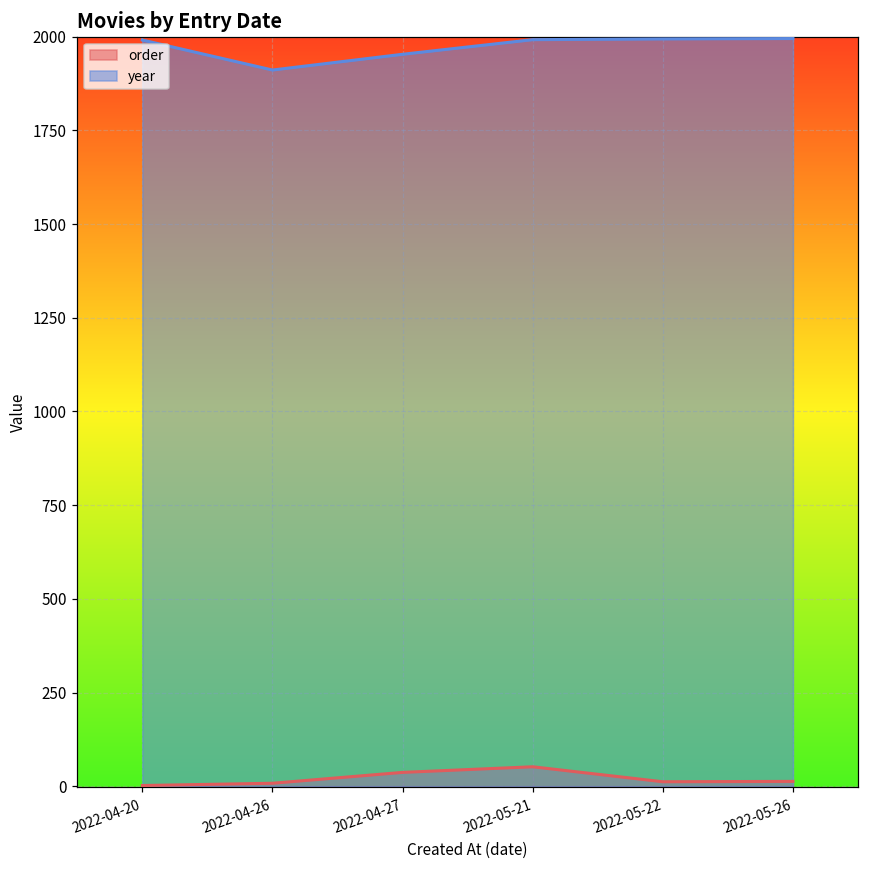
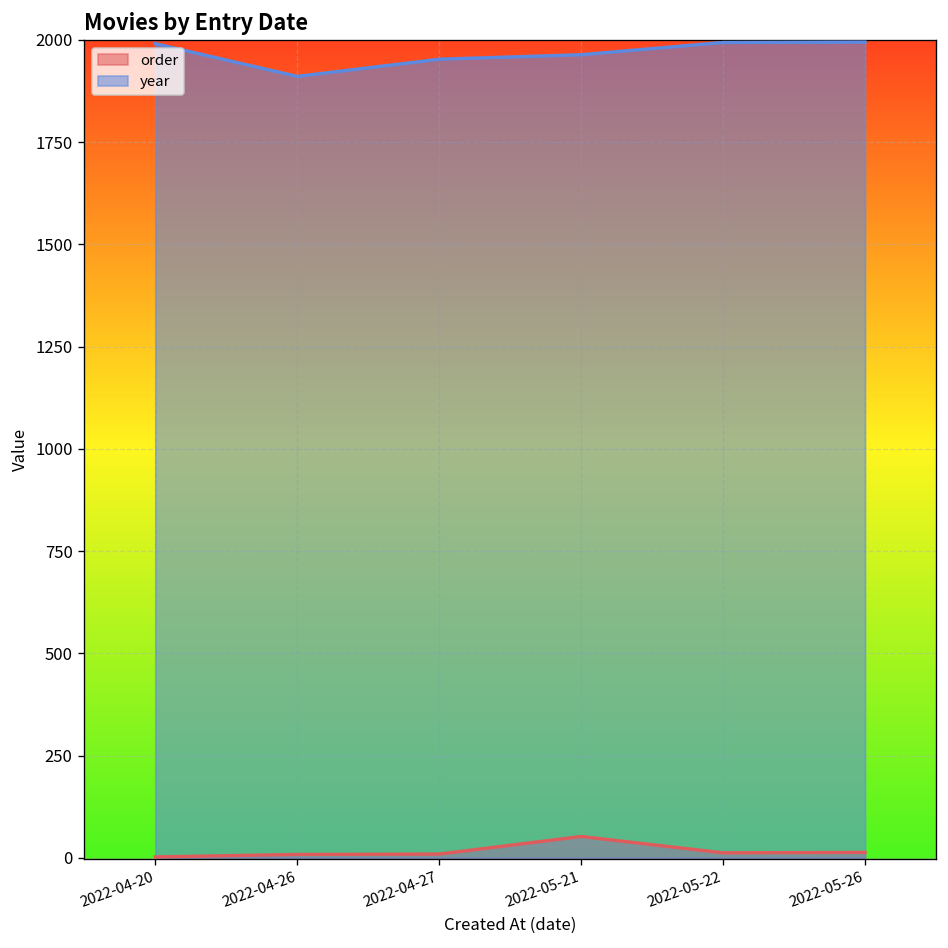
  {
    "order": {
      "2022-04-20": 0,
      "2022-04-26": 10,
-     "2022-04-27": 40,
+     "2022-04-27": 10,
      "2022-05-21": 50,
      "2022-05-22": 10,
      "2022-05-26": 10
    },
    "year": {
      "2022-04-20": 1990,
      "2022-04-26": 1910,
      "2022-04-27": 1950,
-     "2022-05-21": 1990,
+     "2022-05-21": 1960,
      "2022-05-22": 1990,
      "2022-05-26": 2000
    }
  }
